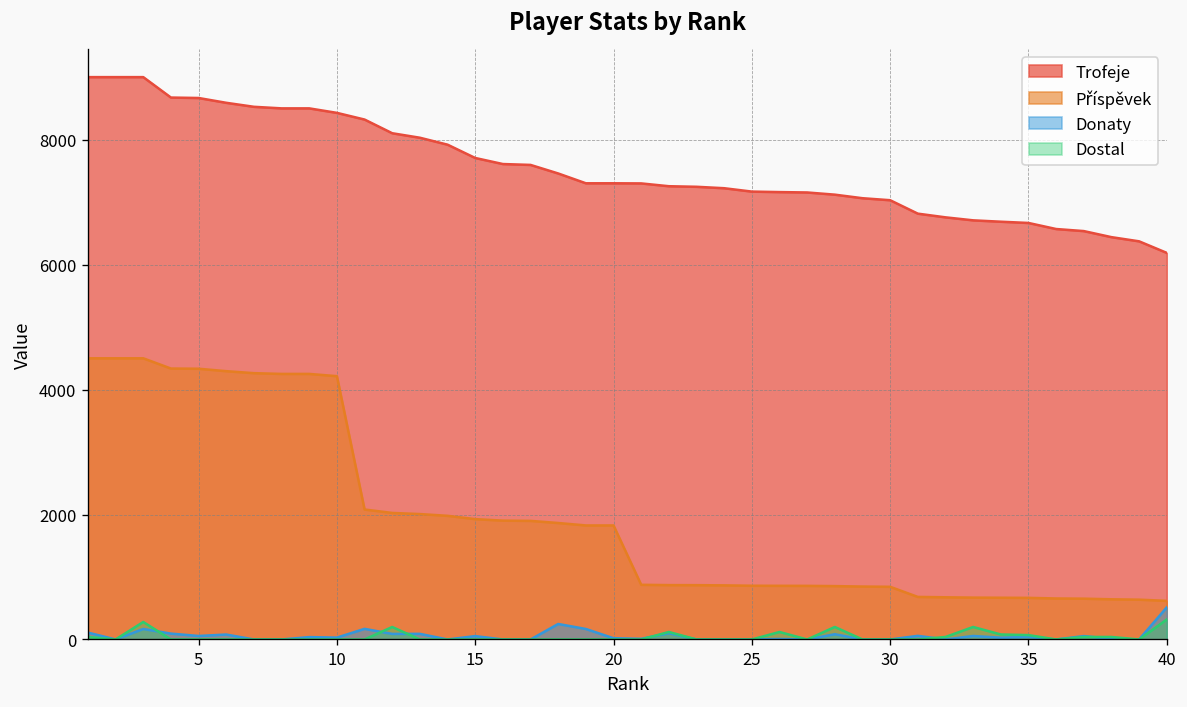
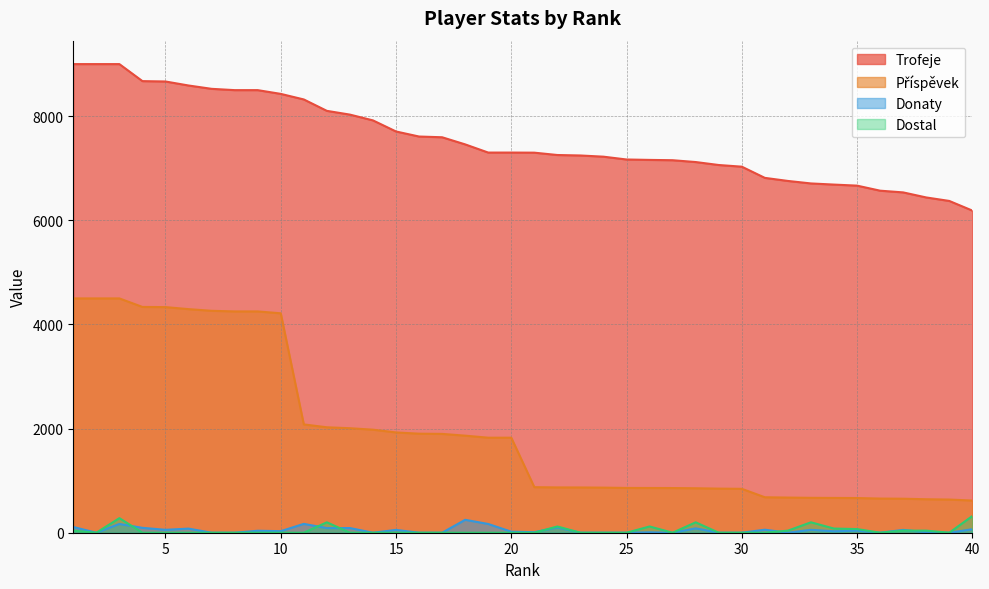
  {
    "Donaty": {
      "5": 100,
      "15": 100,
-     "40": 500
+     "40": 100
    },
    "Dostal": {
      "5": 0,
      "15": 0,
      "40": 300
    }
  }
